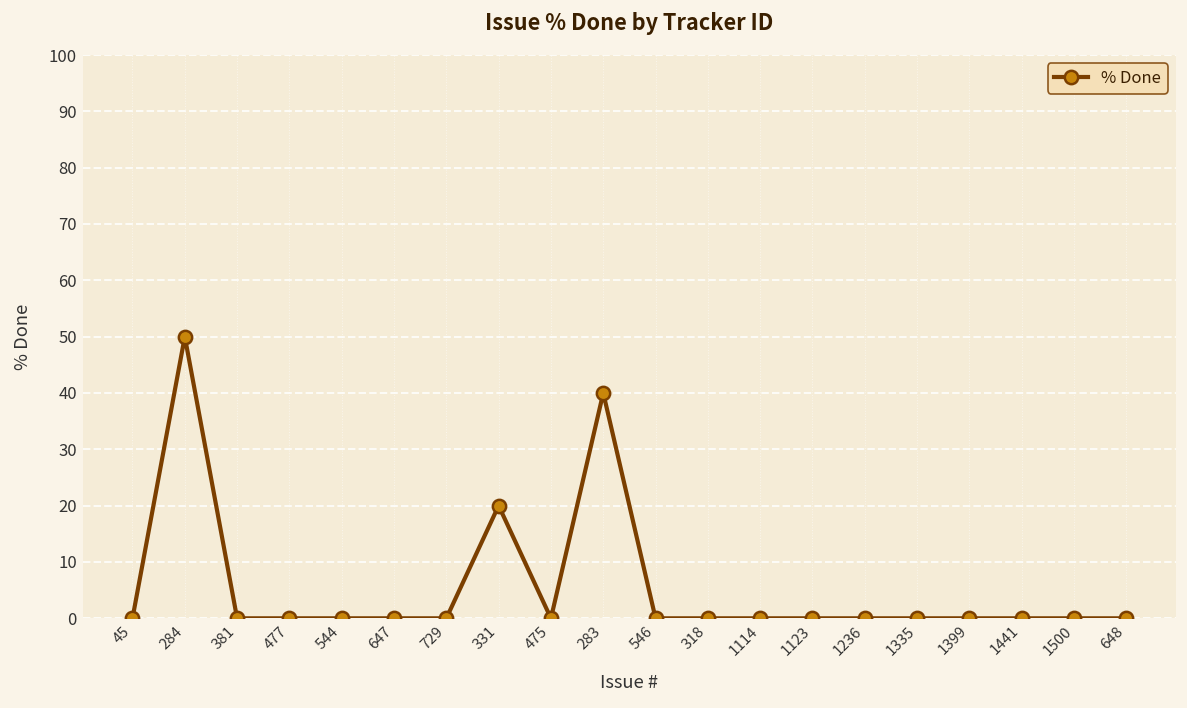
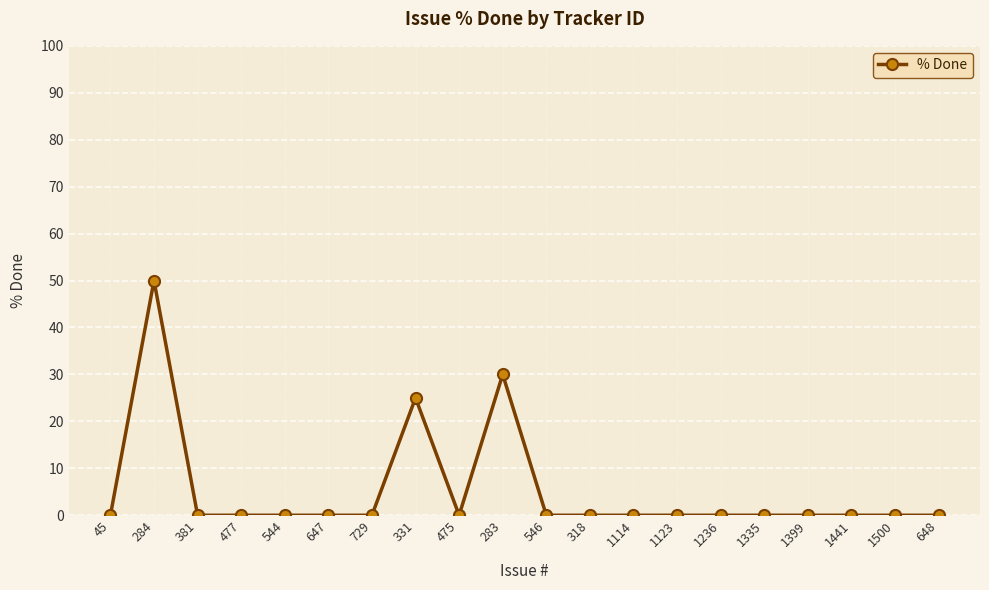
  {
    "45": 0,
    "284": 50,
    "381": 0,
    "477": 0,
    "544": 0,
    "647": 0,
    "729": 0,
-   "331": 20,
+   "331": 25,
    "475": 0,
-   "283": 40,
+   "283": 30,
    "546": 0,
    "318": 0,
    "1114": 0,
    "1123": 0,
    "1236": 0,
    "1335": 0,
    "1399": 0,
    "1441": 0,
    "1500": 0,
    "648": 0
  }
